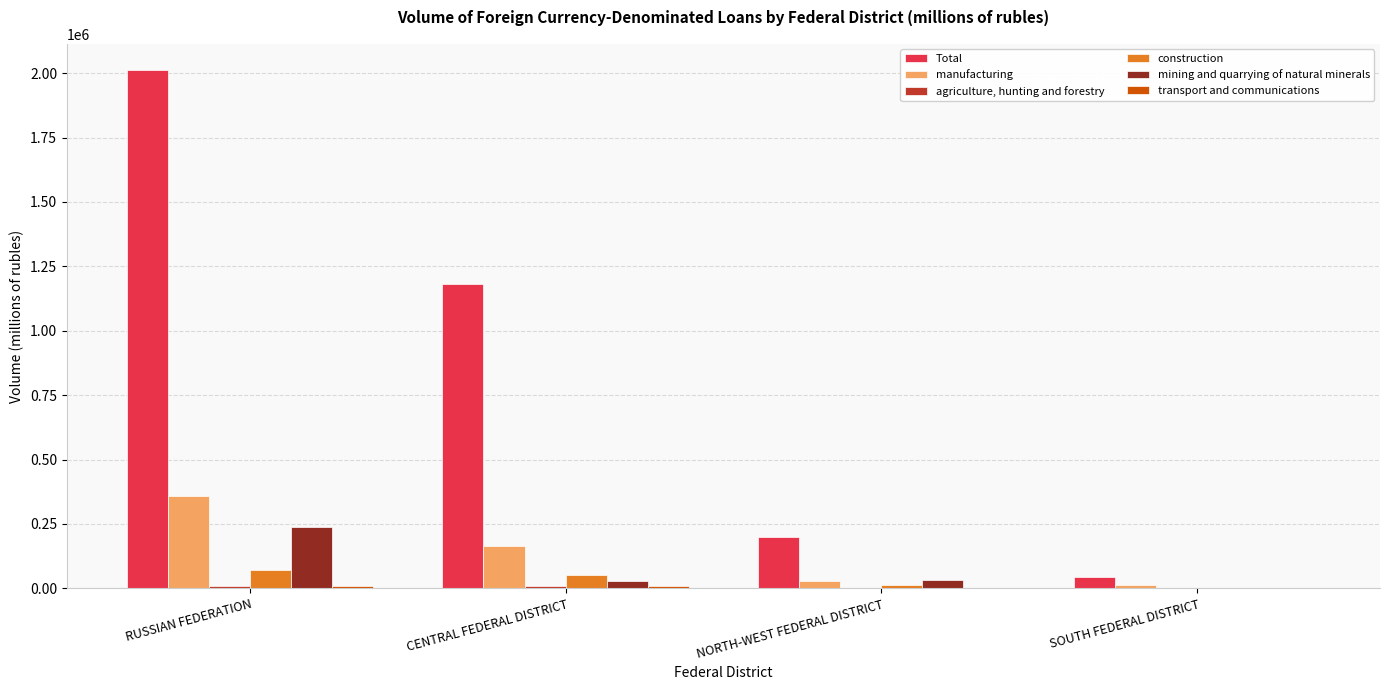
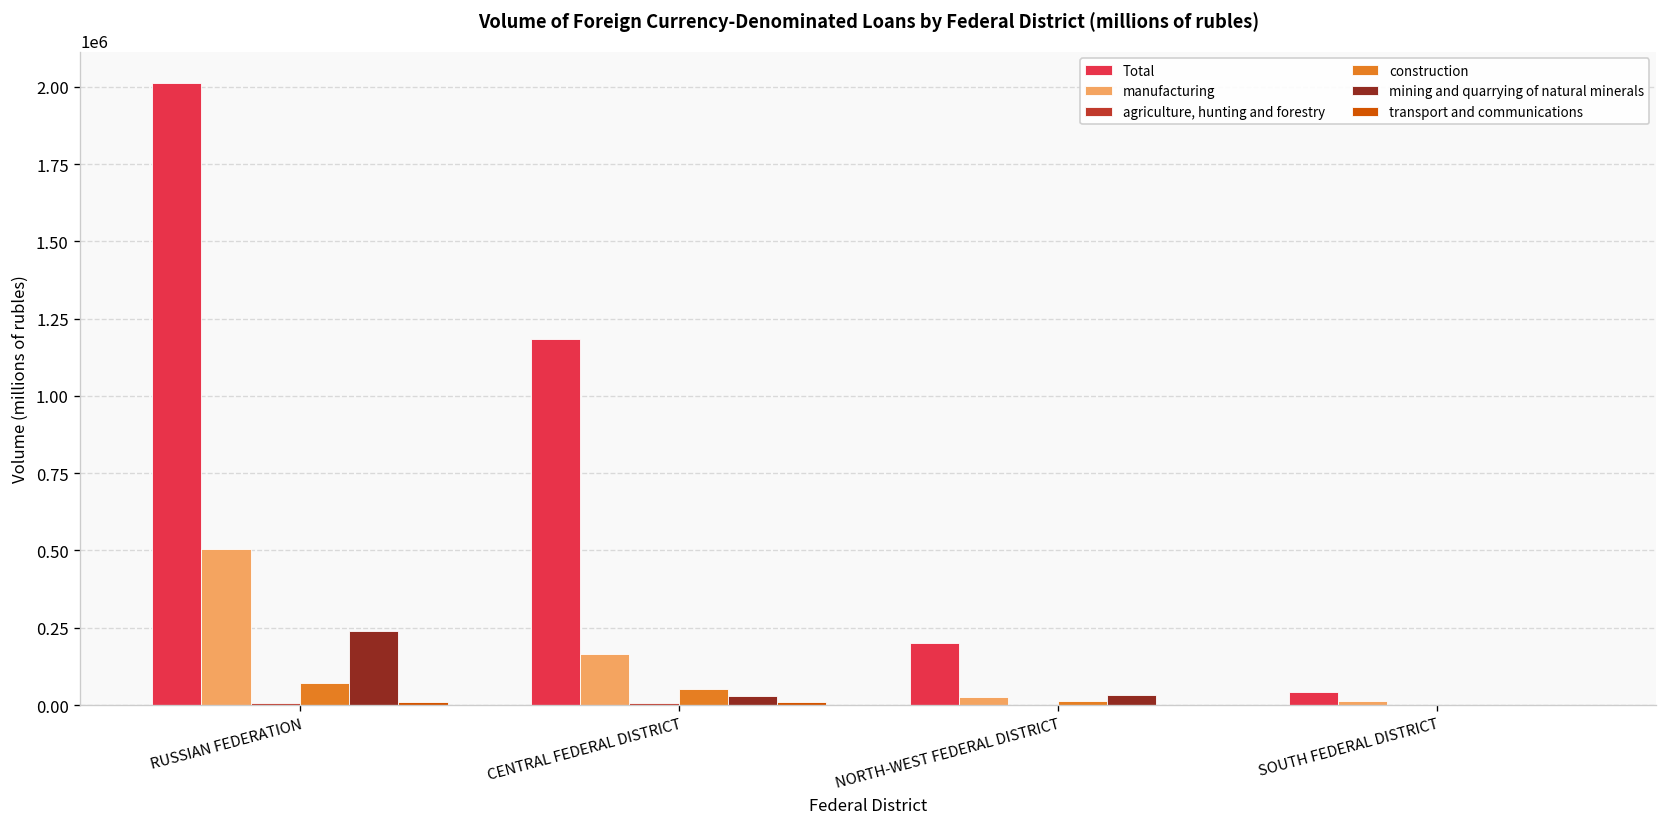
  {
    "manufacturing": {
-     "RUSSIAN FEDERATION": 360000,
+     "RUSSIAN FEDERATION": 500000,
      "CENTRAL FEDERAL DISTRICT": 170000,
      "NORTH-WEST FEDERAL DISTRICT": 30000,
      "SOUTH FEDERAL DISTRICT": 10000
    }
  }
